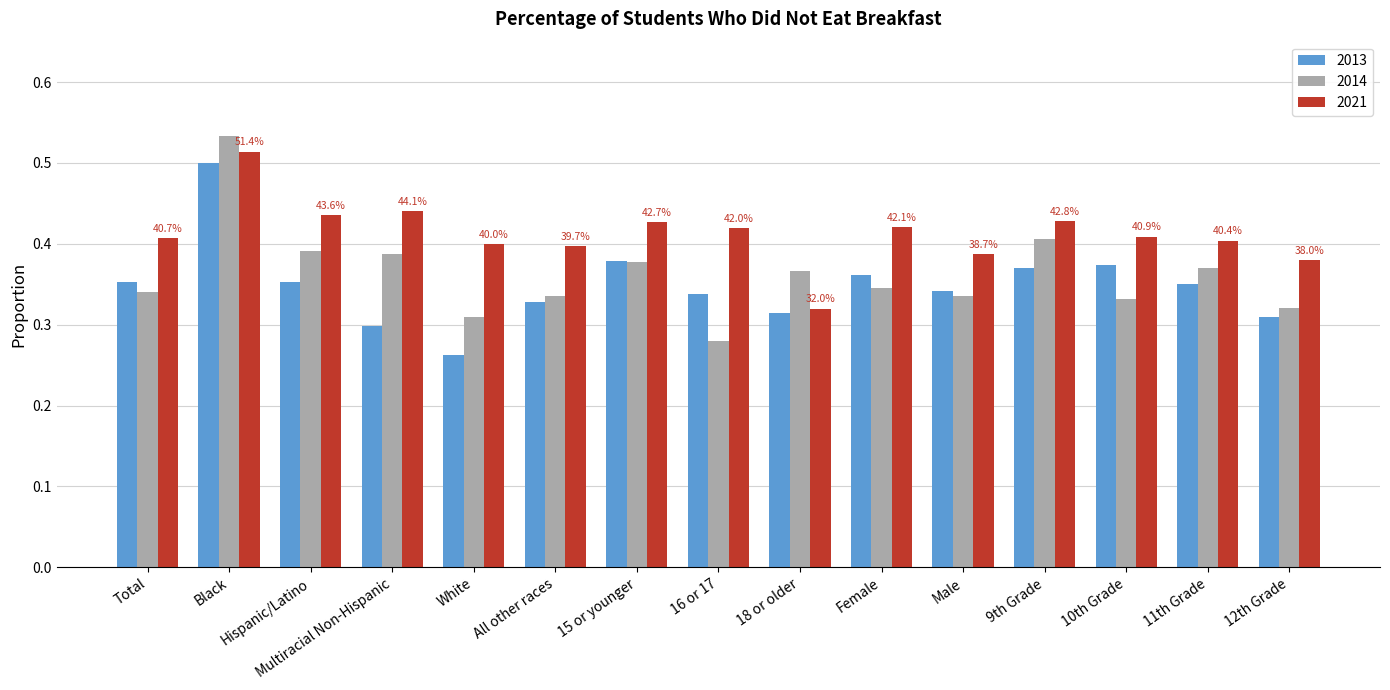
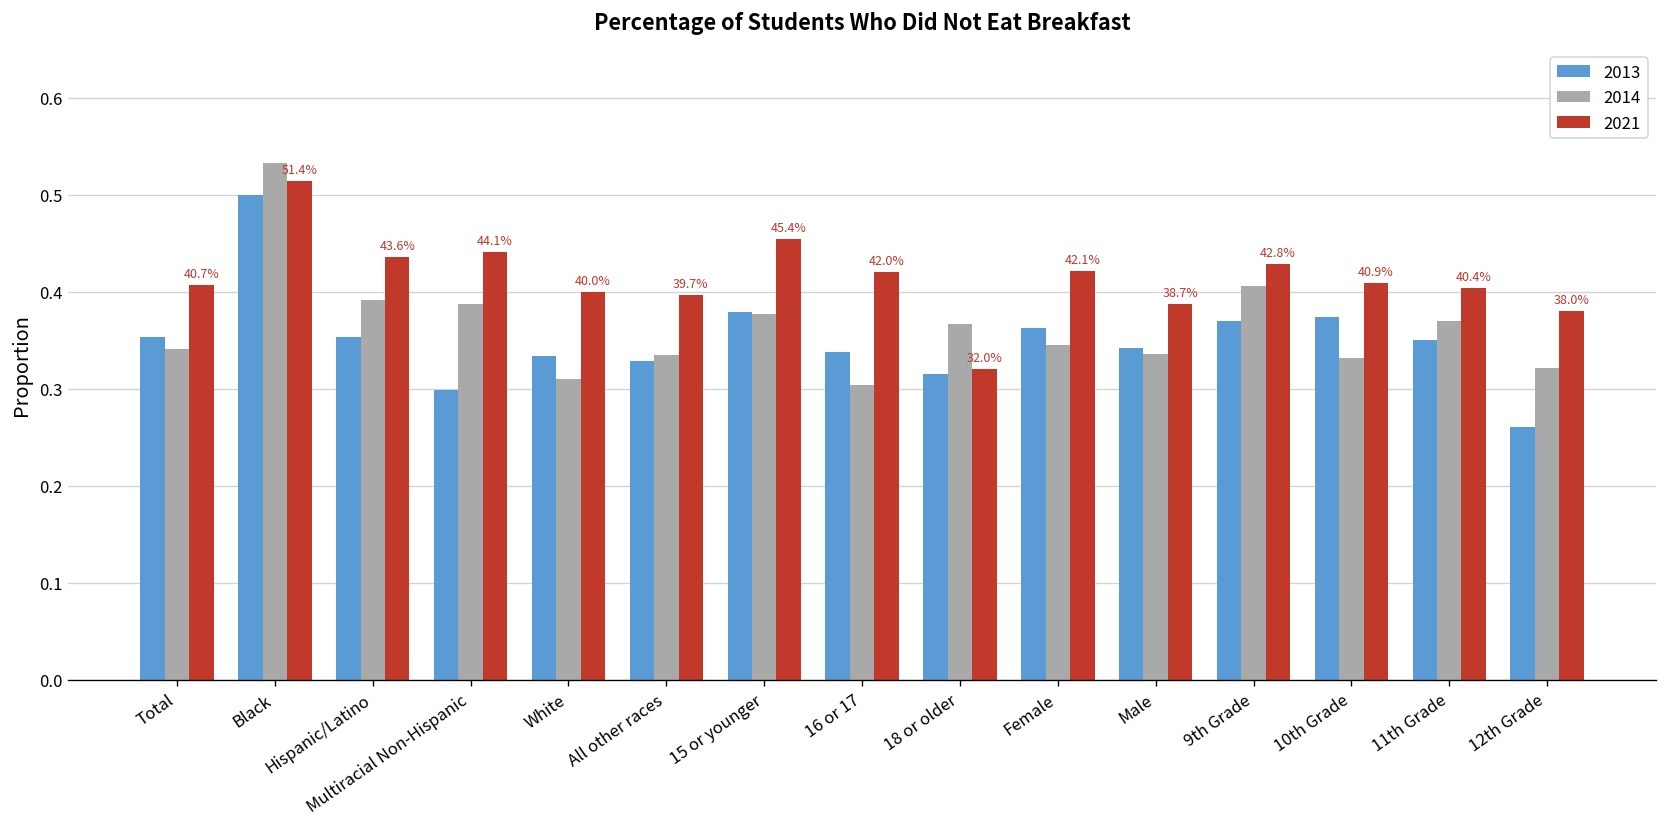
  {
    "2013": {
      "Total": "0.35",
      "Black": "0.50",
      "Hispanic/Latino": "0.35",
      "Multiracial Non-Hispanic": "0.30",
-     "White": "0.26",
+     "White": "0.33",
      "All other races": "0.33",
      "15 or younger": "0.38",
      "16 or 17": "0.34",
      "18 or older": "0.32",
      "Female": "0.36",
      "Male": "0.34",
      "9th Grade": "0.37",
      "10th Grade": "0.37",
      "11th Grade": "0.35",
-     "12th Grade": "0.31"
+     "12th Grade": "0.26"
    },
    "2014": {
      "Total": "0.34",
      "Black": "0.53",
      "Hispanic/Latino": "0.39",
      "Multiracial Non-Hispanic": "0.39",
      "White": "0.31",
      "All other races": "0.34",
      "15 or younger": "0.38",
-     "16 or 17": "0.28",
+     "16 or 17": "0.30",
      "18 or older": "0.37",
      "Female": "0.35",
      "Male": "0.34",
      "9th Grade": "0.41",
      "10th Grade": "0.33",
      "11th Grade": "0.37",
      "12th Grade": "0.32"
    },
    "2021": {
      "Total": "40.7%",
      "Black": "51.4%",
      "Hispanic/Latino": "43.6%",
      "Multiracial Non-Hispanic": "44.1%",
      "White": "40.0%",
      "All other races": "39.7%",
-     "15 or younger": "42.7%",
+     "15 or younger": "45.4%",
      "16 or 17": "42.0%",
      "18 or older": "32.0%",
      "Female": "42.1%",
      "Male": "38.7%",
      "9th Grade": "42.8%",
      "10th Grade": "40.9%",
      "11th Grade": "40.4%",
      "12th Grade": "38.0%"
    }
  }
